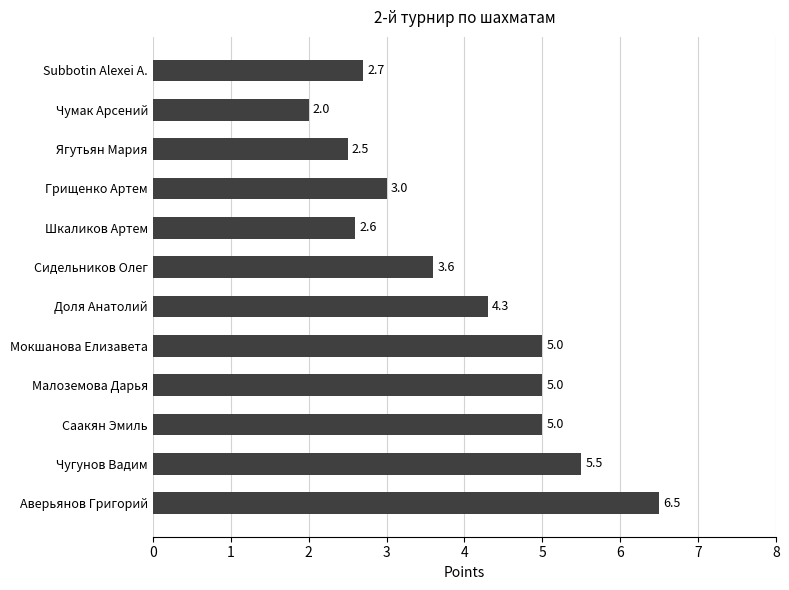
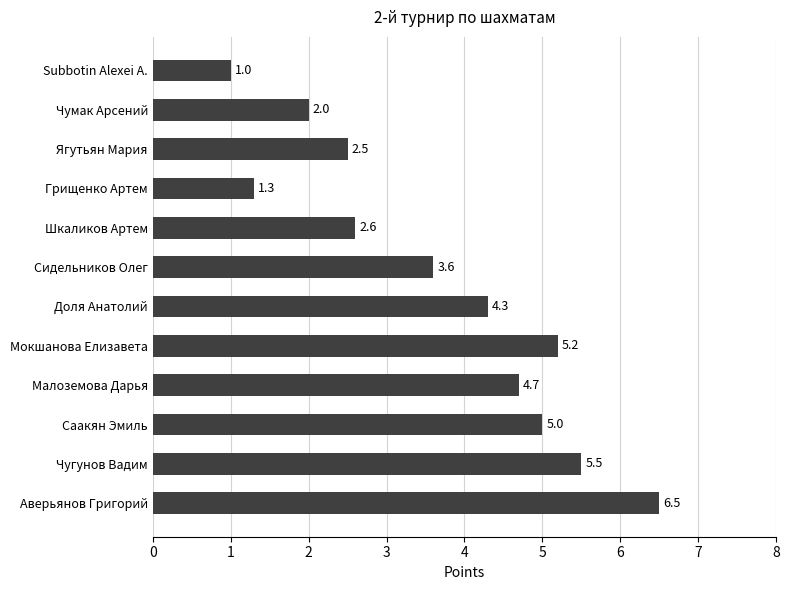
  {
-   "Subbotin Alexei A.": 2.7,
+   "Subbotin Alexei A.": 1.0,
    "Чумак Арсений": 2.0,
    "Ягутьян Мария": 2.5,
-   "Грищенко Артем": 3.0,
+   "Грищенко Артем": 1.3,
    "Шкаликов Артем": 2.6,
    "Сидельников Олег": 3.6,
    "Доля Анатолий": 4.3,
-   "Мокшанова Елизавета": 5.0,
-   "Малоземова Дарья": 5.0,
+   "Мокшанова Елизавета": 5.2,
+   "Малоземова Дарья": 4.7,
    "Саакян Эмиль": 5.0,
    "Чугунов Вадим": 5.5,
    "Аверьянов Григорий": 6.5
  }
